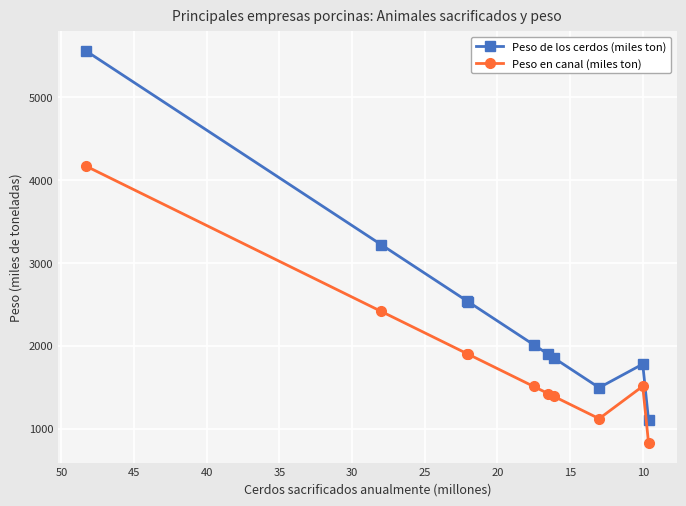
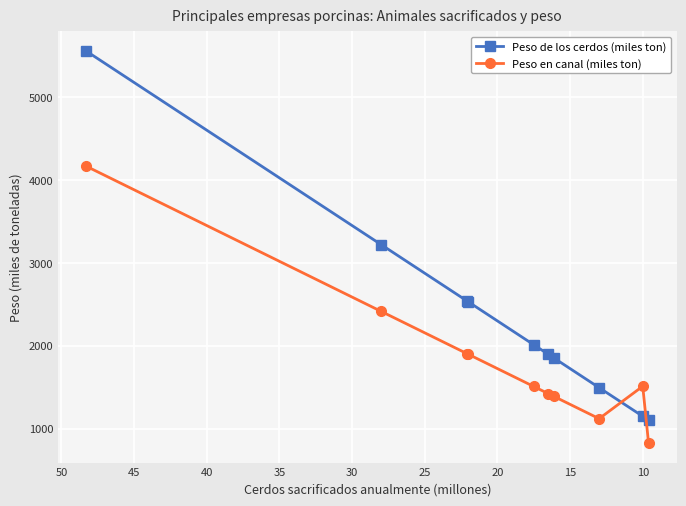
  {
    "Peso de los cerdos (miles ton)": {
-     "10": 1800
+     "10": 1200
    },
    "Peso en canal (miles ton)": {
      "10": 1500
    }
  }
